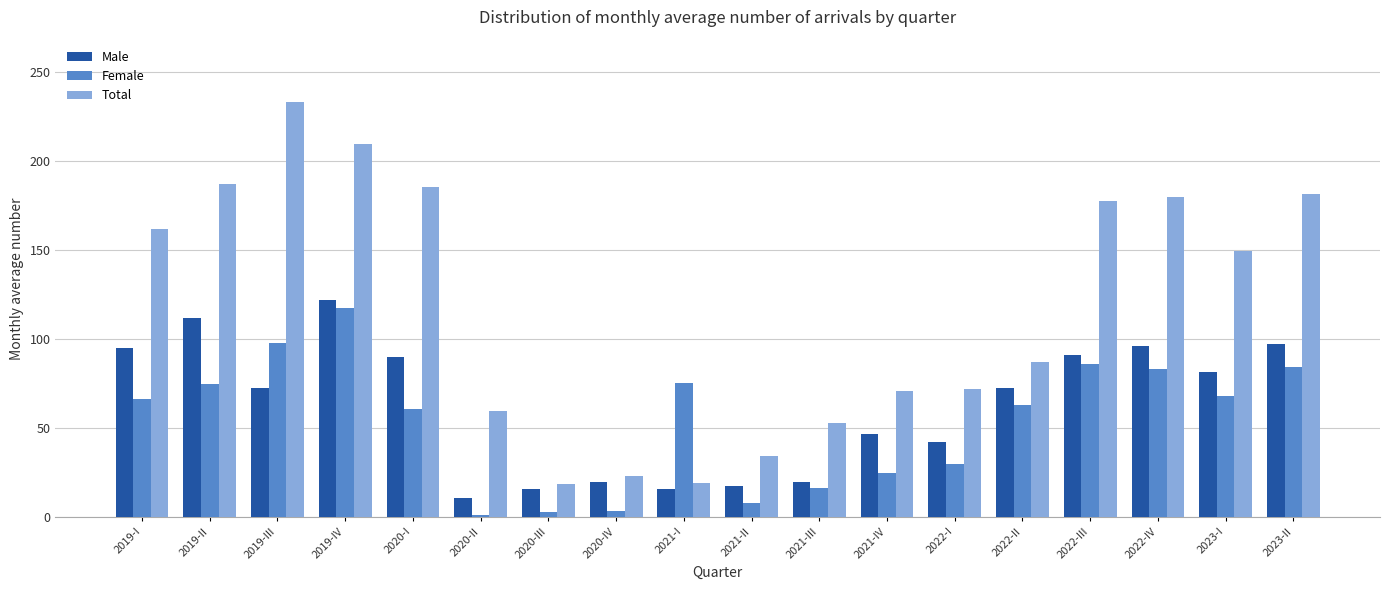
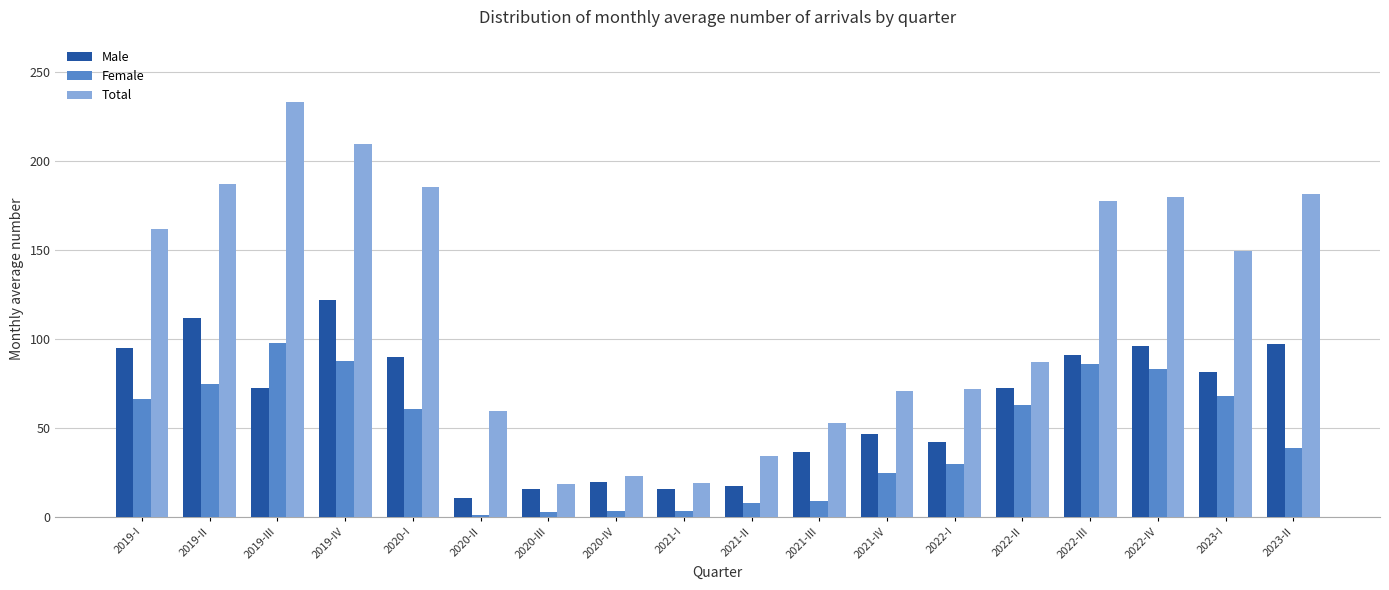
  {
    "Male": {
      "2019-I": 95,
      "2019-II": 112,
      "2019-III": 72,
      "2019-IV": 122,
      "2020-I": 90,
      "2020-II": 11,
      "2020-III": 16,
      "2020-IV": 20,
      "2021-I": 16,
      "2021-II": 18,
-     "2021-III": 20,
+     "2021-III": 37,
      "2021-IV": 46,
      "2022-I": 42,
      "2022-II": 72,
      "2022-III": 91,
      "2022-IV": 96,
      "2023-I": 82,
      "2023-II": 97
    },
    "Female": {
      "2019-I": 66,
      "2019-II": 75,
      "2019-III": 98,
-     "2019-IV": 117,
+     "2019-IV": 88,
      "2020-I": 61,
      "2020-II": 1,
      "2020-III": 3,
      "2020-IV": 3,
-     "2021-I": 75,
+     "2021-I": 4,
      "2021-II": 8,
-     "2021-III": 16,
+     "2021-III": 9,
      "2021-IV": 25,
      "2022-I": 30,
      "2022-II": 63,
      "2022-III": 86,
      "2022-IV": 83,
      "2023-I": 68,
-     "2023-II": 84
+     "2023-II": 39
    },
    "Total": {
      "2019-I": 162,
      "2019-II": 187,
      "2019-III": 233,
      "2019-IV": 210,
      "2020-I": 186,
      "2020-II": 59,
      "2020-III": 19,
      "2020-IV": 23,
      "2021-I": 19,
      "2021-II": 34,
      "2021-III": 53,
      "2021-IV": 71,
      "2022-I": 72,
      "2022-II": 87,
      "2022-III": 177,
      "2022-IV": 180,
      "2023-I": 149,
      "2023-II": 181
    }
  }
